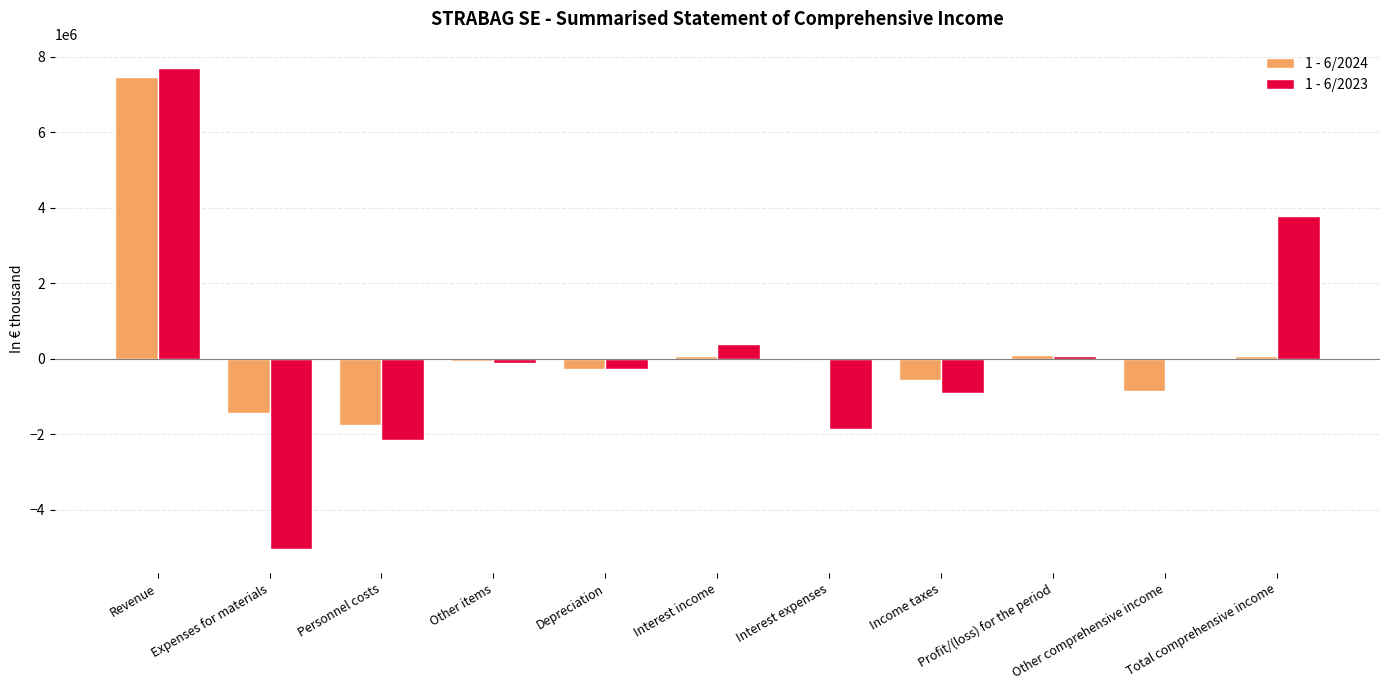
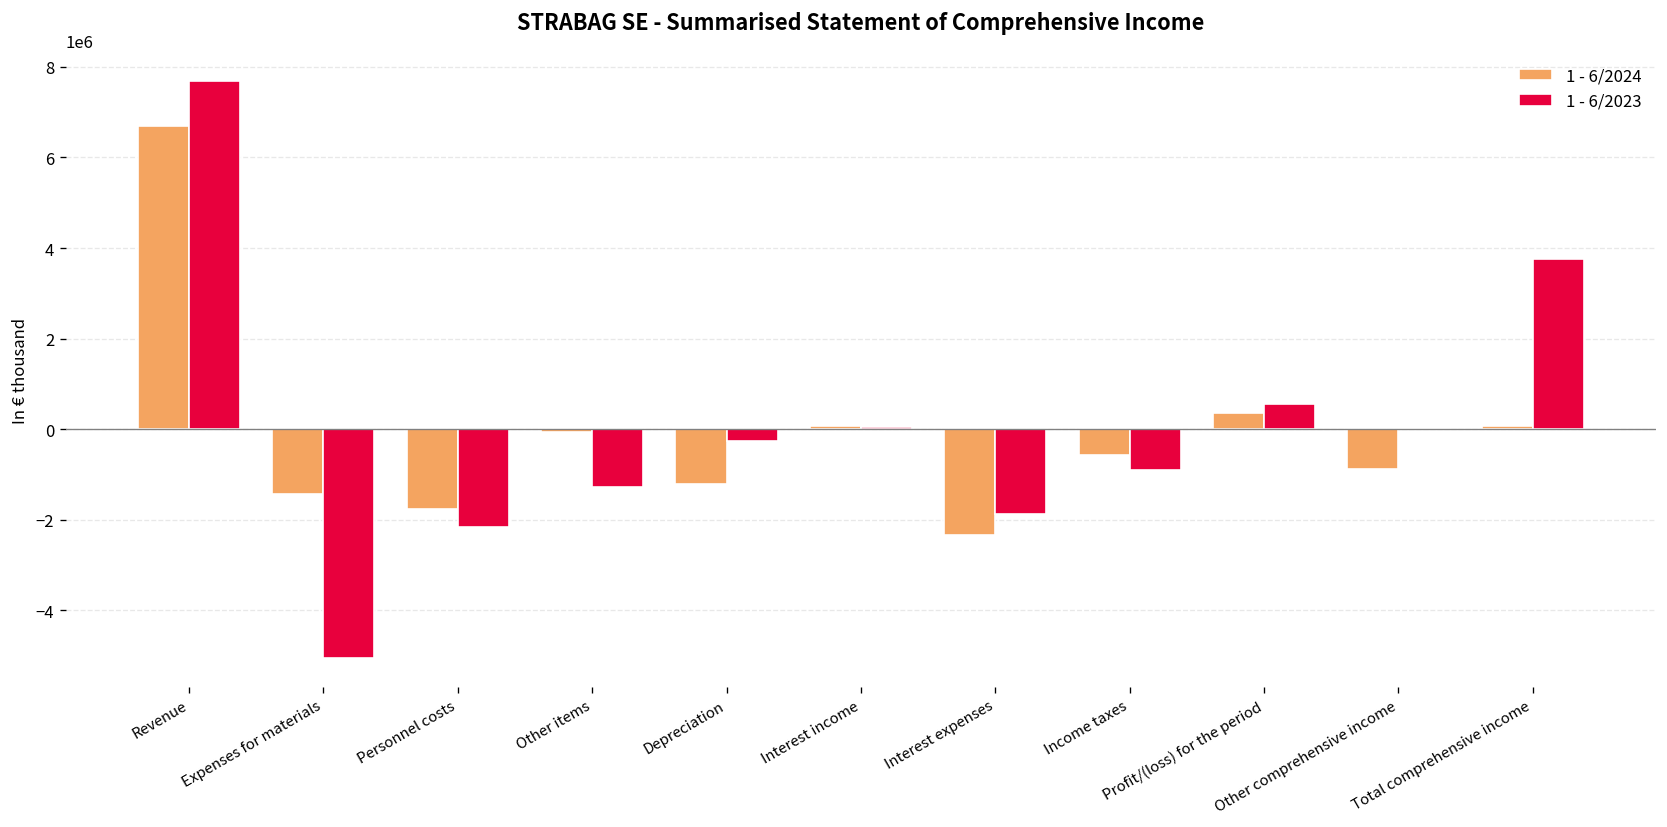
  {
    "1 - 6/2024": {
-     "Revenue": 7500000,
+     "Revenue": 6700000,
      "Expenses for materials": -1400000,
      "Personnel costs": -1800000,
-     "Depreciation": -300000,
+     "Depreciation": -1200000,
      "Interest income": 100000,
-     "Interest expenses": 0,
+     "Interest expenses": -2300000,
      "Income taxes": -600000,
-     "Profit/(loss) for the period": 100000,
+     "Profit/(loss) for the period": 400000,
      "Other comprehensive income": -900000,
      "Total comprehensive income": 100000
    },
    "1 - 6/2023": {
      "Revenue": 7700000,
      "Expenses for materials": -5000000,
      "Personnel costs": -2200000,
-     "Other items": -100000,
+     "Other items": -1300000,
      "Depreciation": -300000,
-     "Interest income": 400000,
+     "Interest income": 100000,
      "Interest expenses": -1900000,
      "Income taxes": -900000,
-     "Profit/(loss) for the period": 100000,
+     "Profit/(loss) for the period": 600000,
      "Total comprehensive income": 3800000
    }
  }
